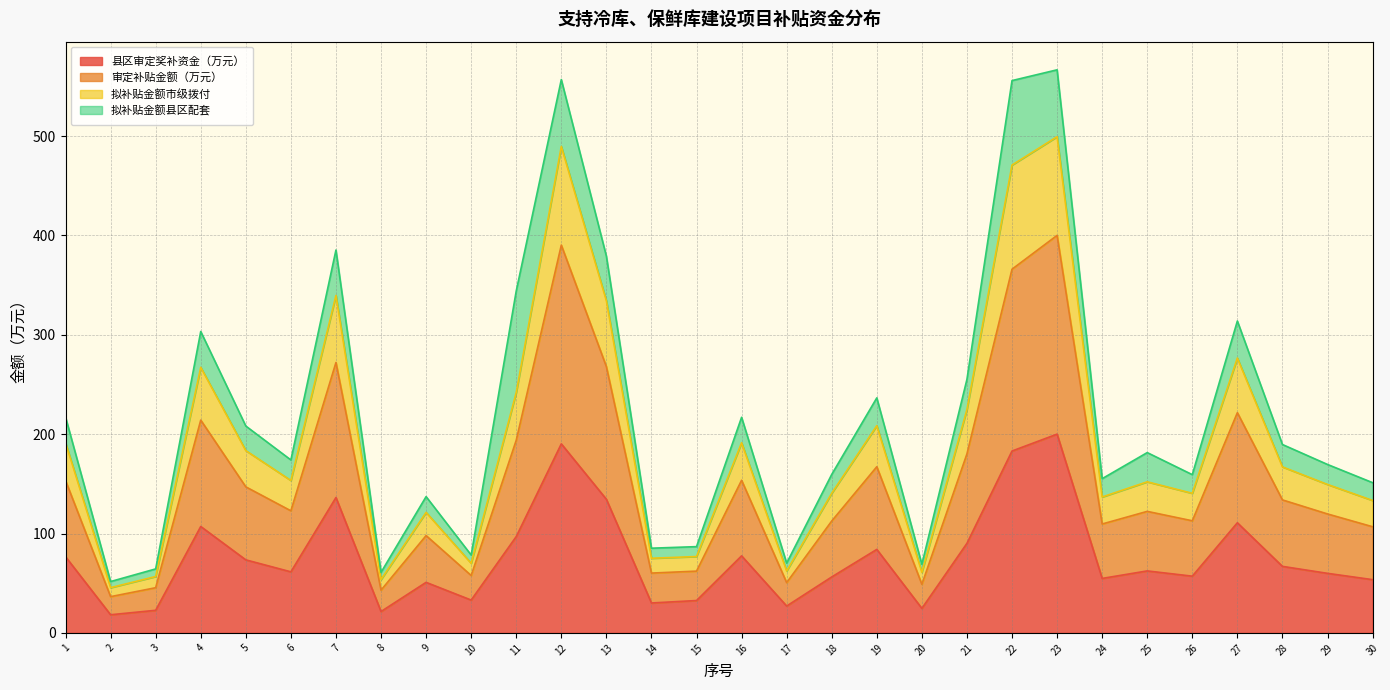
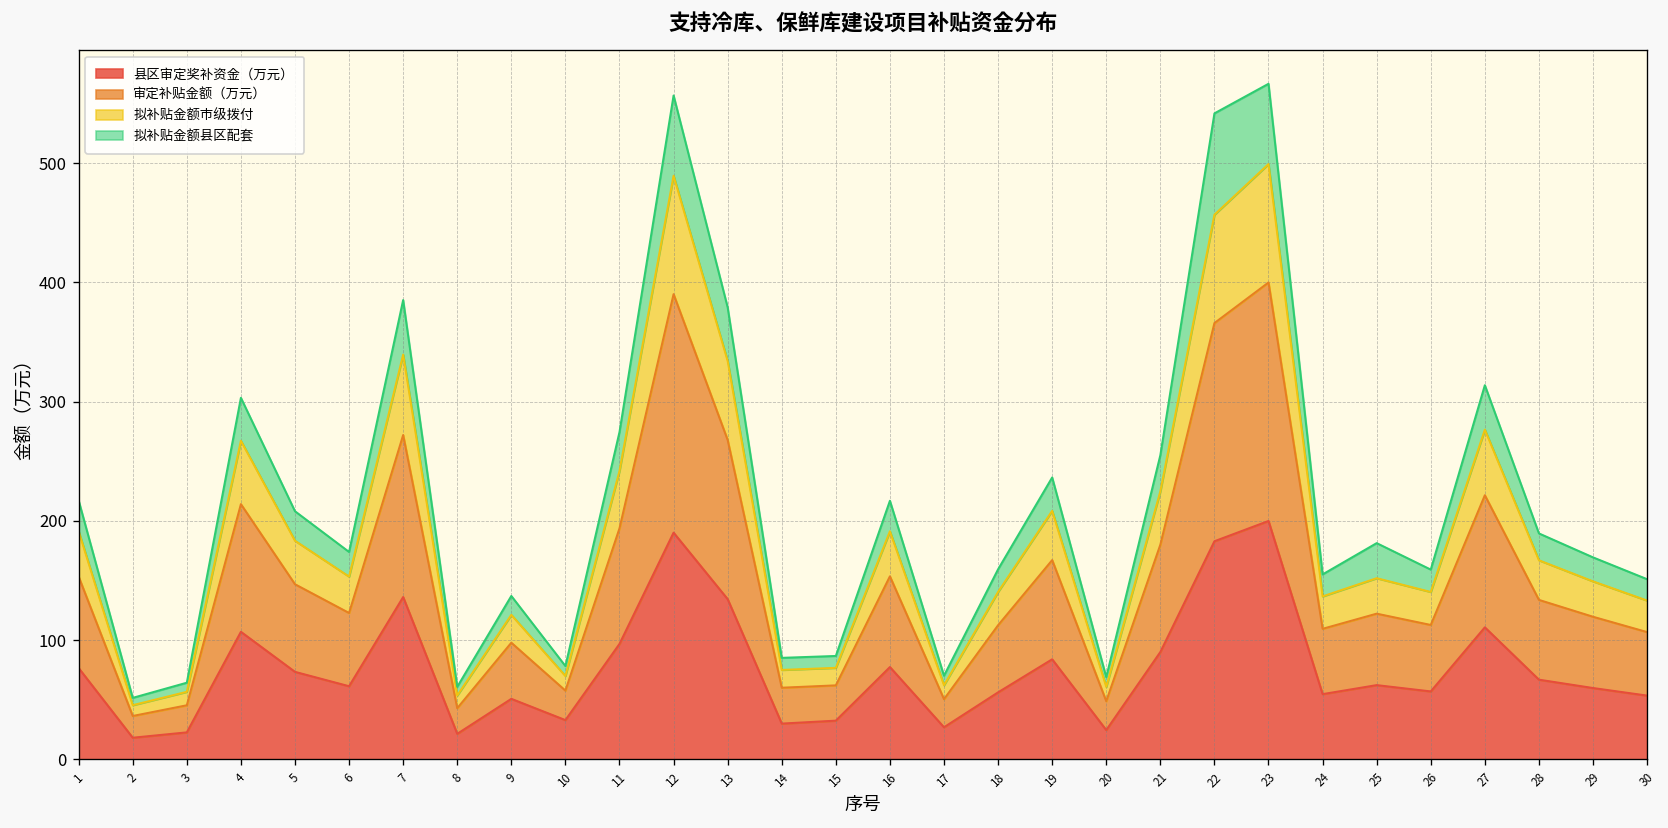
  {
    "拟补贴金额市级拨付": {
      "1": 40,
      "2": 10,
      "3": 10,
      "4": 50,
      "5": 40,
      "6": 30,
      "7": 70,
      "8": 10,
      "9": 20,
      "10": 10,
      "11": 50,
      "12": 100,
      "13": 70,
      "14": 10,
      "15": 10,
      "16": 40,
      "17": 10,
      "18": 30,
      "19": 40,
      "20": 10,
      "21": 40,
-     "22": 100,
+     "22": 90,
      "23": 100,
      "24": 30,
      "25": 30,
      "26": 30,
      "27": 60,
      "28": 30,
      "29": 30,
      "30": 30
    },
    "拟补贴金额县区配套": {
      "1": 30,
      "2": 10,
      "3": 10,
      "4": 40,
      "5": 20,
      "6": 20,
      "7": 50,
      "8": 10,
      "9": 20,
      "10": 10,
-     "11": 100,
+     "11": 30,
      "12": 70,
      "13": 40,
      "14": 10,
      "15": 10,
      "16": 30,
      "17": 10,
      "18": 20,
      "19": 30,
      "20": 10,
      "21": 30,
      "22": 80,
      "23": 70,
      "24": 20,
      "25": 30,
      "26": 20,
      "27": 40,
      "28": 20,
      "29": 20,
      "30": 20
    }
  }
